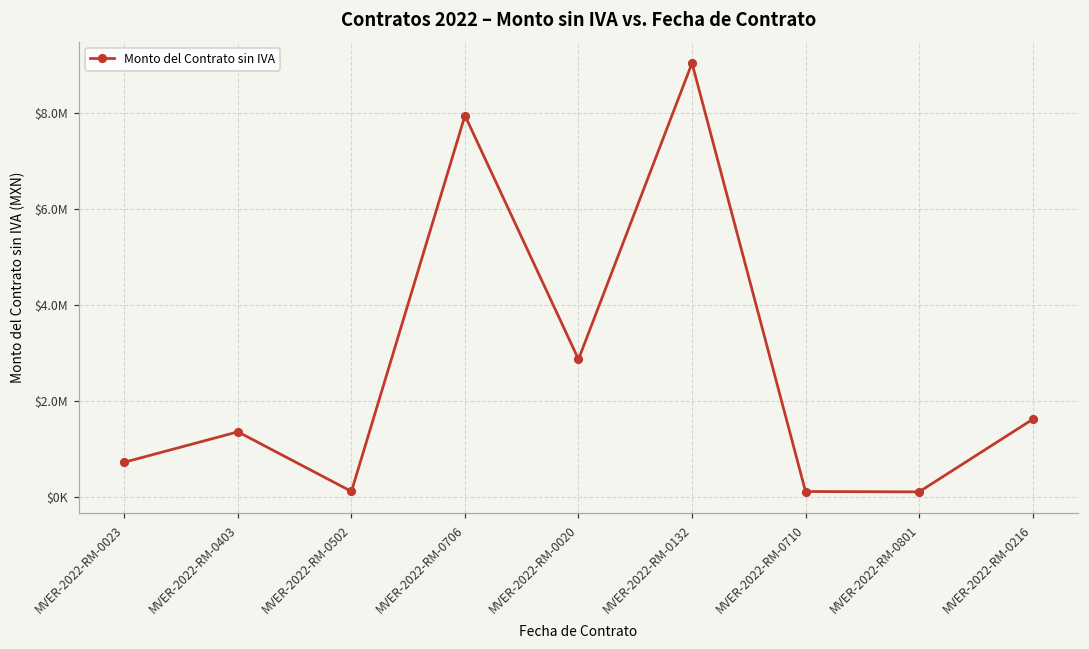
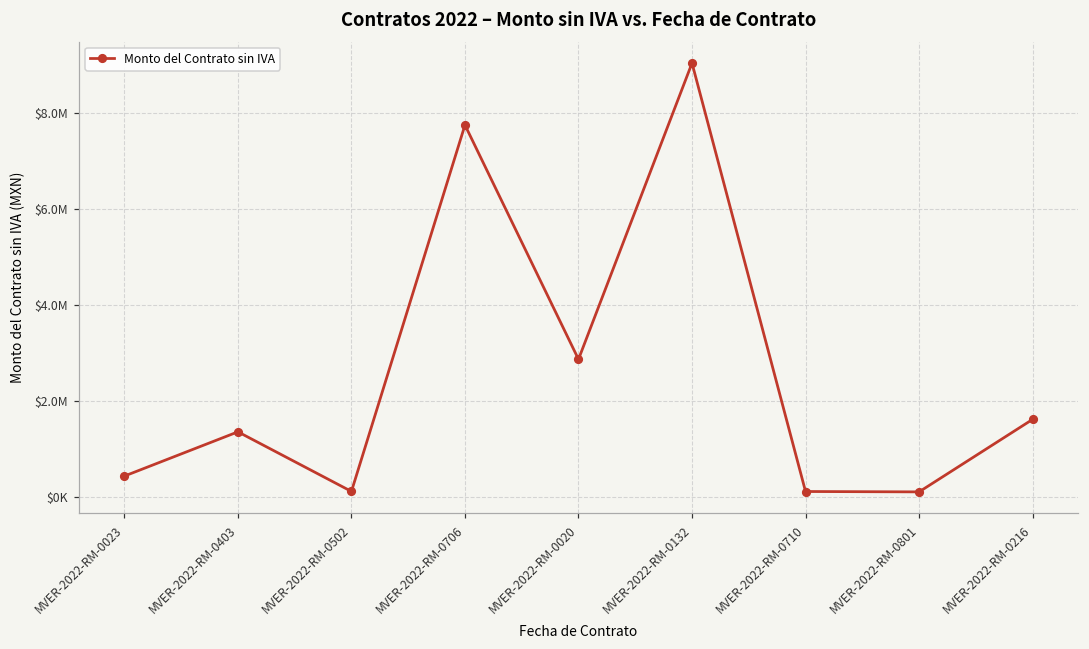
  {
-   "MVER-2022-RM-0023": "$700000",
+   "MVER-2022-RM-0023": "$400000",
    "MVER-2022-RM-0403": "$1400000",
    "MVER-2022-RM-0502": "$100000",
-   "MVER-2022-RM-0706": "$8000000",
+   "MVER-2022-RM-0706": "$7800000",
    "MVER-2022-RM-0020": "$2900000",
    "MVER-2022-RM-0132": "$9100000",
    "MVER-2022-RM-0710": "$100000",
    "MVER-2022-RM-0801": "$100000",
    "MVER-2022-RM-0216": "$1600000"
  }
